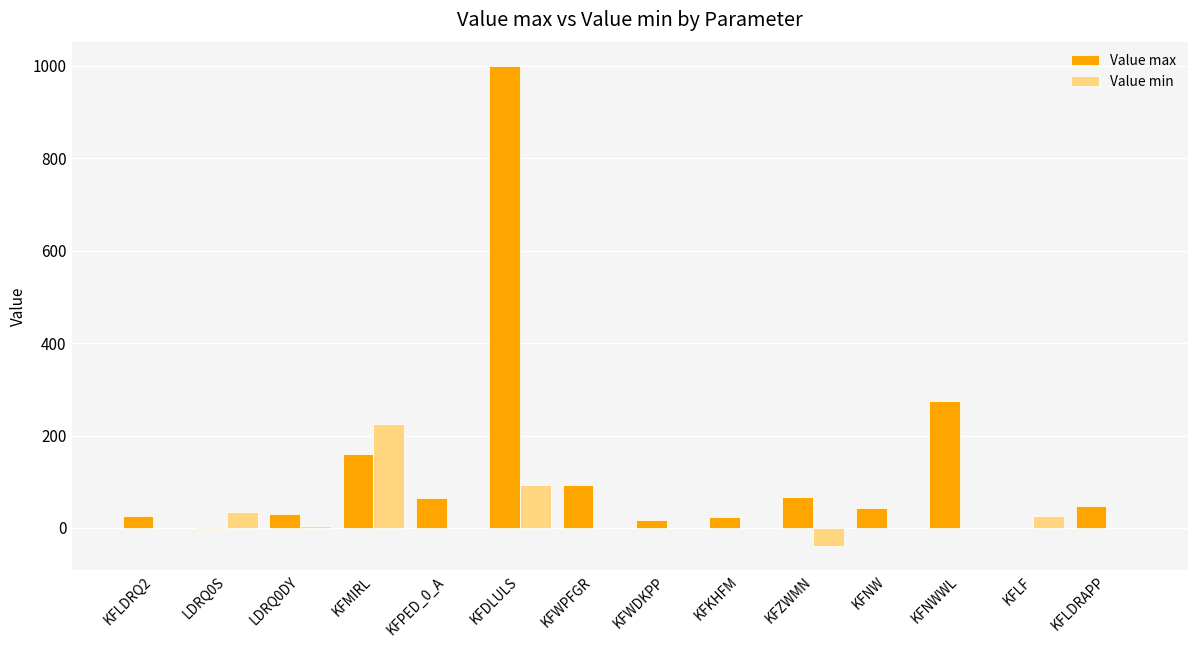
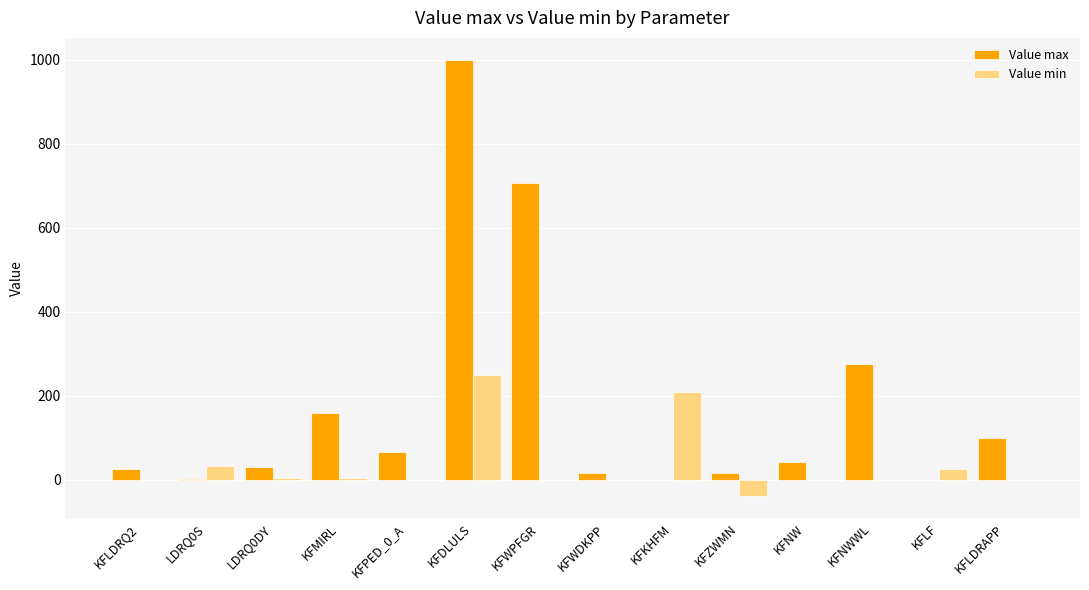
  {
    "Value max": {
      "KFLDRQ2": 30,
      "LDRQ0DY": 30,
      "KFMIRL": 160,
      "KFPED_0_A": 70,
      "KFDLULS": 1000,
-     "KFWPFGR": 90,
+     "KFWPFGR": 710,
      "KFWDKPP": 20,
-     "KFKHFM": 20,
-     "KFZWMN": 70,
+     "KFKHFM": 0,
+     "KFZWMN": 20,
      "KFNW": 40,
      "KFNWWL": 280,
-     "KFLDRAPP": 50
+     "KFLDRAPP": 100
    },
    "Value min": {
      "KFLDRQ2": 0,
      "LDRQ0S": 30,
-     "KFMIRL": 230,
+     "KFMIRL": 0,
      "KFPED_0_A": 0,
-     "KFDLULS": 90,
+     "KFDLULS": 250,
      "KFWPFGR": 0,
      "KFWDKPP": 0,
-     "KFKHFM": 0,
+     "KFKHFM": 210,
      "KFZWMN": -40,
      "KFNW": 0,
      "KFNWWL": 0,
      "KFLF": 30,
      "KFLDRAPP": 0
    }
  }
